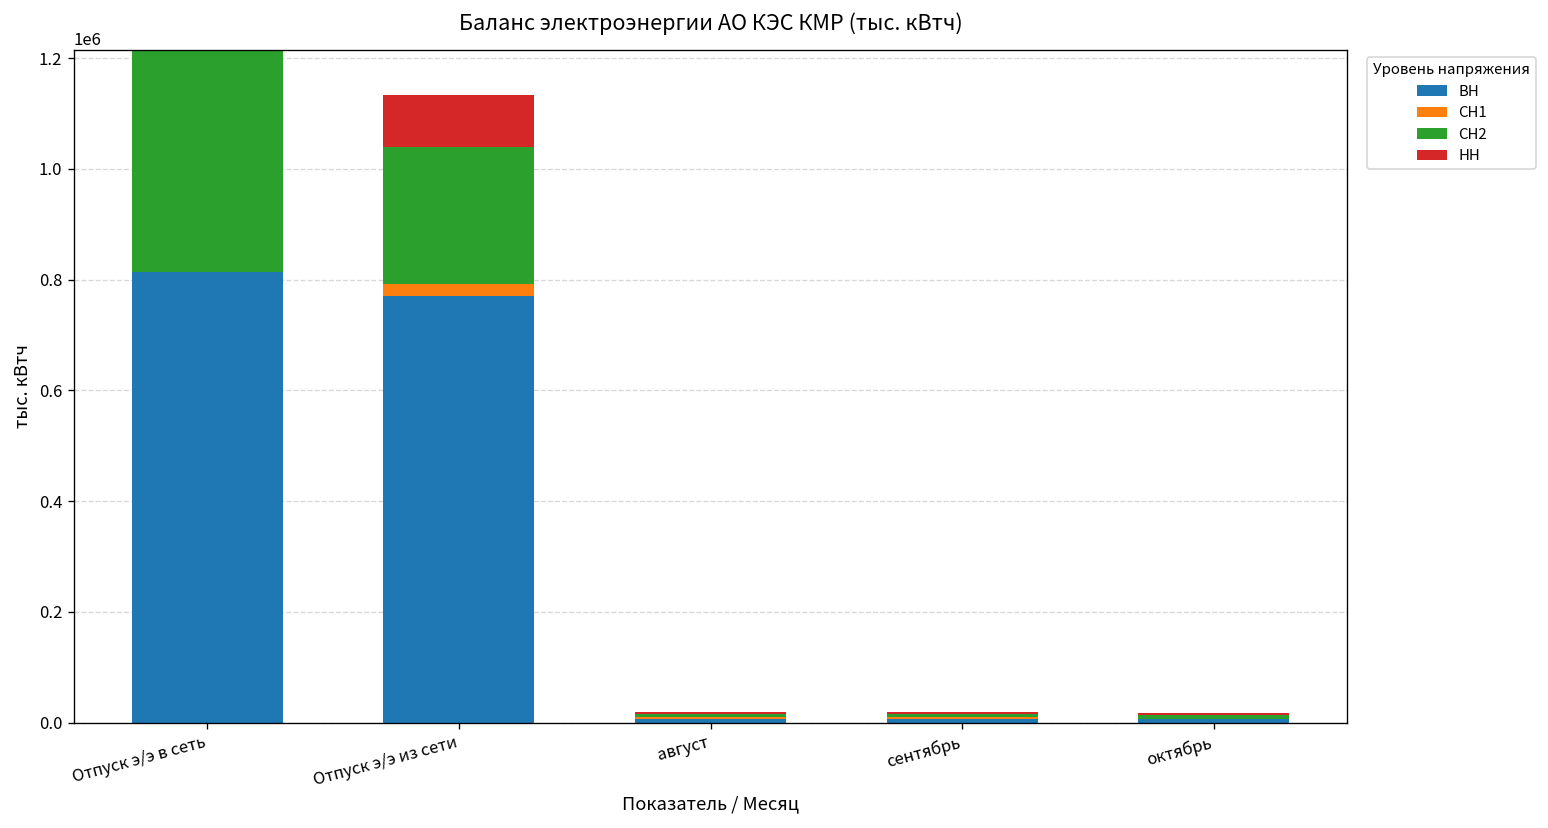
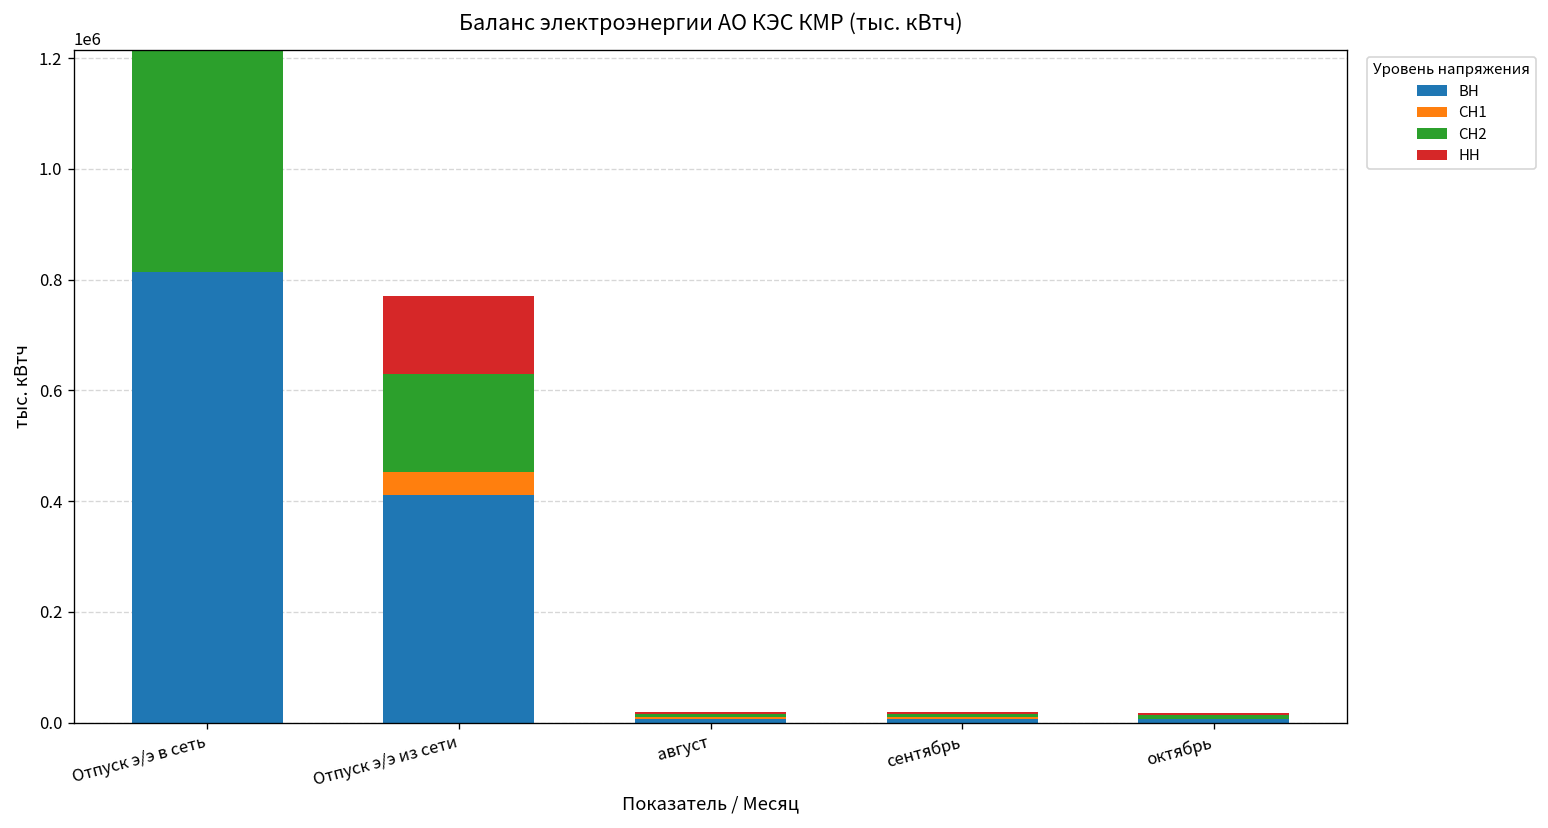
  {
    "ВН": {
      "Отпуск э/э в сеть": 810000,
-     "Отпуск э/э из сети": 770000,
+     "Отпуск э/э из сети": 410000,
      "август": 10000,
      "сентябрь": 10000,
      "октябрь": 10000
    },
    "СН1": {
      "Отпуск э/э в сеть": 0,
-     "Отпуск э/э из сети": 20000,
+     "Отпуск э/э из сети": 40000,
      "октябрь": 0
    },
    "СН2": {
      "Отпуск э/э в сеть": 400000,
-     "Отпуск э/э из сети": 250000,
+     "Отпуск э/э из сети": 180000,
      "август": 10000,
      "сентябрь": 10000,
      "октябрь": 10000
    },
    "НН": {
      "Отпуск э/э в сеть": 0,
-     "Отпуск э/э из сети": 90000
+     "Отпуск э/э из сети": 140000
    }
  }
